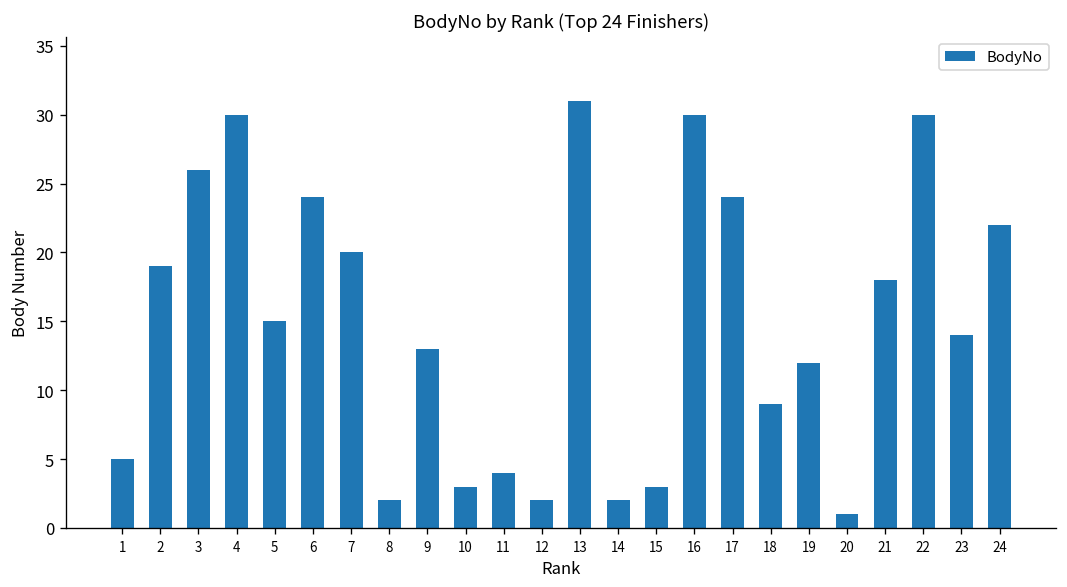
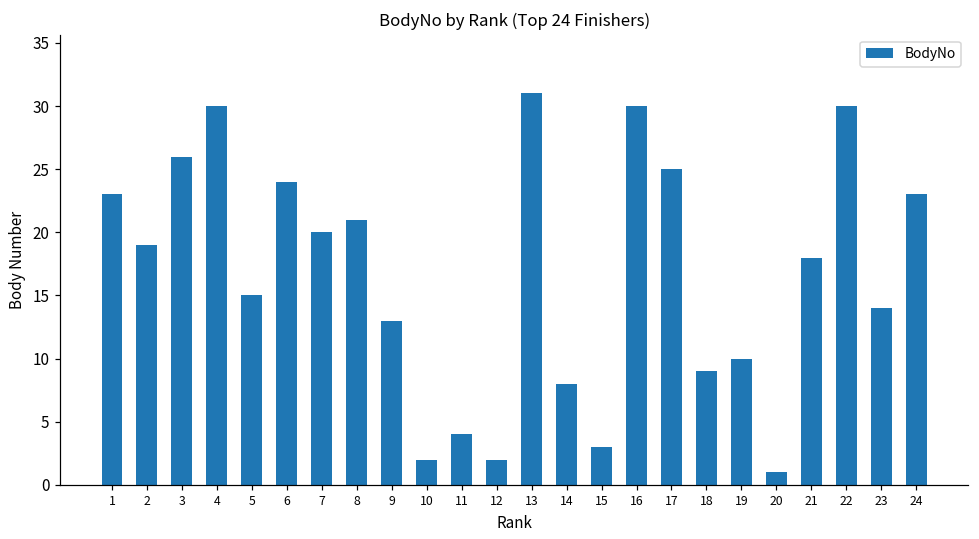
  {
-   "1": 5,
+   "1": 23,
    "2": 19,
    "3": 26,
    "4": 30,
    "5": 15,
    "6": 24,
    "7": 20,
-   "8": 2,
+   "8": 21,
    "9": 13,
-   "10": 3,
+   "10": 2,
    "11": 4,
    "12": 2,
    "13": 31,
-   "14": 2,
+   "14": 8,
    "15": 3,
    "16": 30,
-   "17": 24,
+   "17": 25,
    "18": 9,
-   "19": 12,
+   "19": 10,
    "20": 1,
    "21": 18,
    "22": 30,
    "23": 14,
-   "24": 22
+   "24": 23
  }
